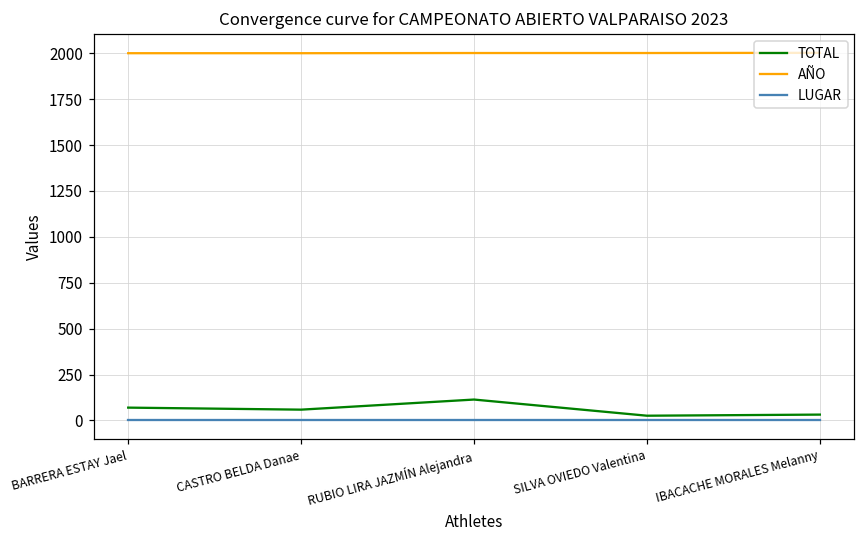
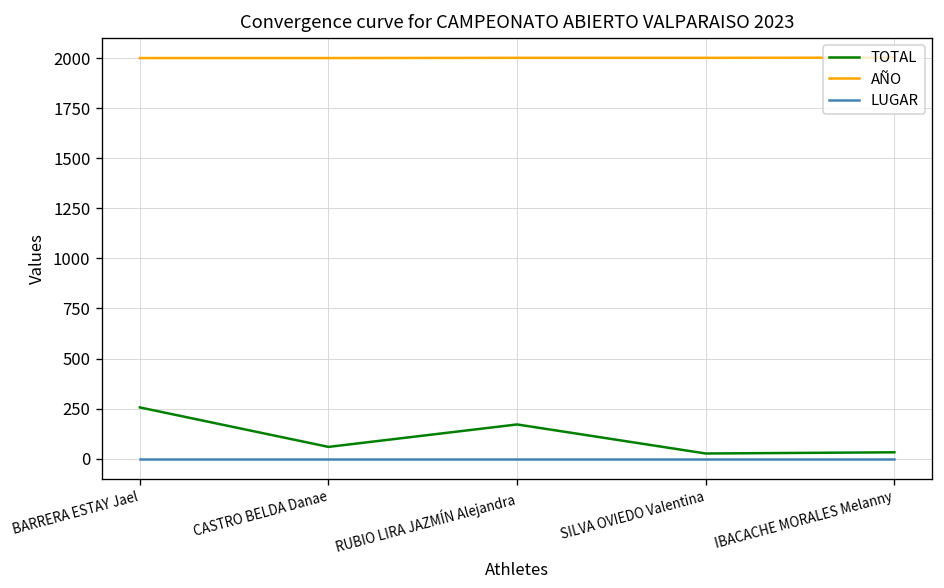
  {
    "TOTAL": {
-     "BARRERA ESTAY Jael": 70,
+     "BARRERA ESTAY Jael": 260,
      "CASTRO BELDA Danae": 60,
-     "RUBIO LIRA JAZMÍN Alejandra": 110,
+     "RUBIO LIRA JAZMÍN Alejandra": 170,
      "SILVA OVIEDO Valentina": 30,
      "IBACACHE MORALES Melanny": 30
    },
    "AÑO": {
      "BARRERA ESTAY Jael": 2000,
      "CASTRO BELDA Danae": 2000,
      "RUBIO LIRA JAZMÍN Alejandra": 2000,
      "SILVA OVIEDO Valentina": 2000
    },
    "LUGAR": {
      "BARRERA ESTAY Jael": 0,
      "CASTRO BELDA Danae": 0,
      "RUBIO LIRA JAZMÍN Alejandra": 0,
      "SILVA OVIEDO Valentina": 0,
      "IBACACHE MORALES Melanny": 0
    }
  }
